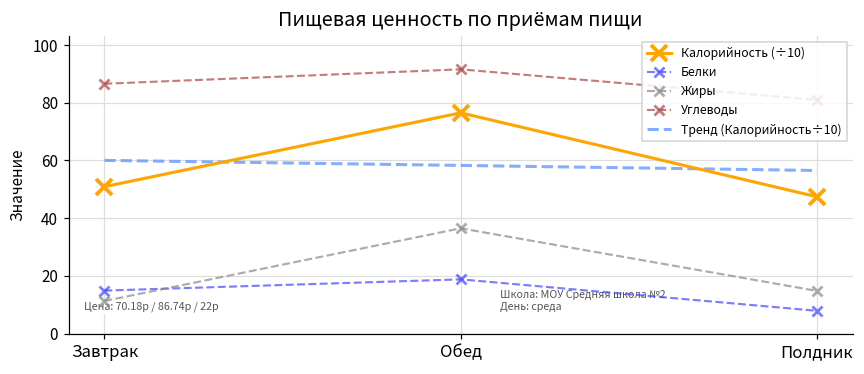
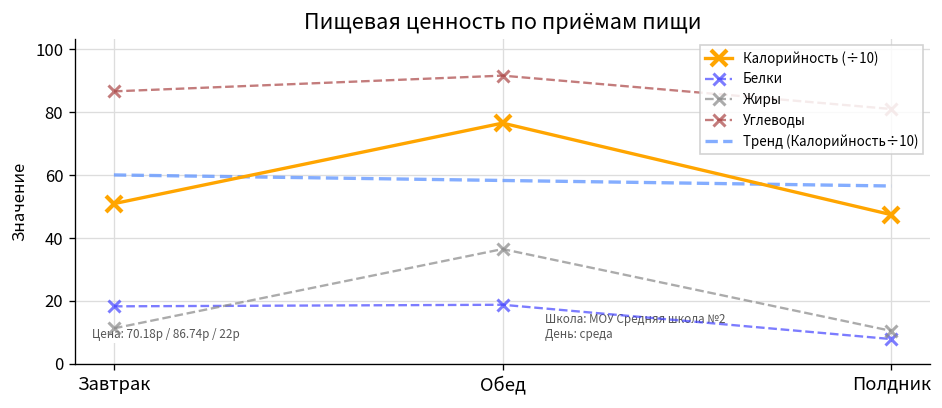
  {
    "Калорийность (÷10)": {
      "Завтрак": 51,
      "Обед": 77,
      "Полдник": 47
    },
    "Белки": {
-     "Завтрак": 15,
+     "Завтрак": 18,
      "Обед": 19,
      "Полдник": 8
    },
    "Жиры": {
      "Обед": 37,
-     "Полдник": 15
+     "Полдник": 11
    },
    "Углеводы": {
      "Завтрак": 87,
      "Обед": 92
    },
    "Тренд (Калорийность÷10)": {
      "Завтрак": 60,
      "Полдник": 57
    }
  }
